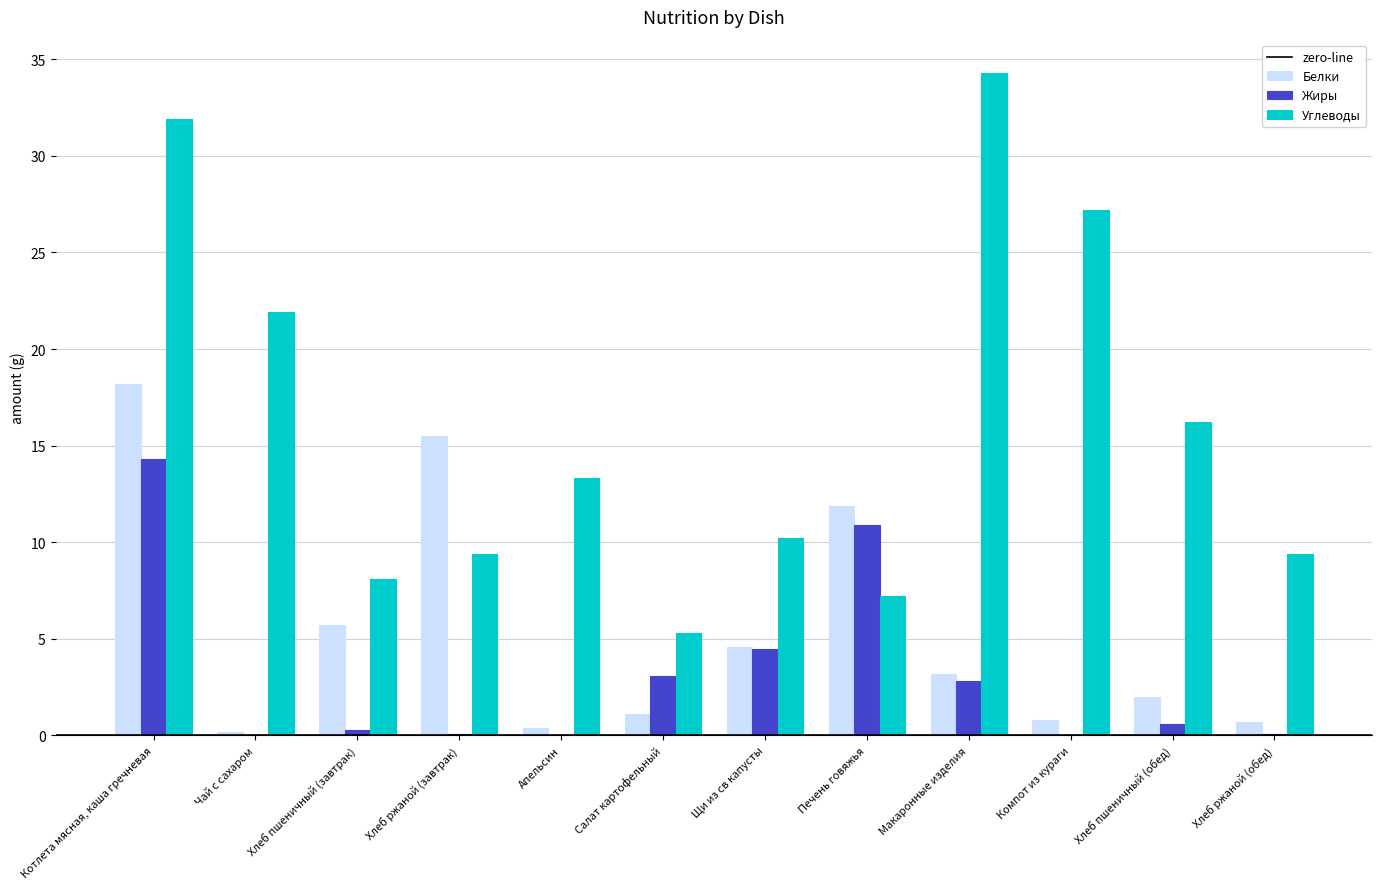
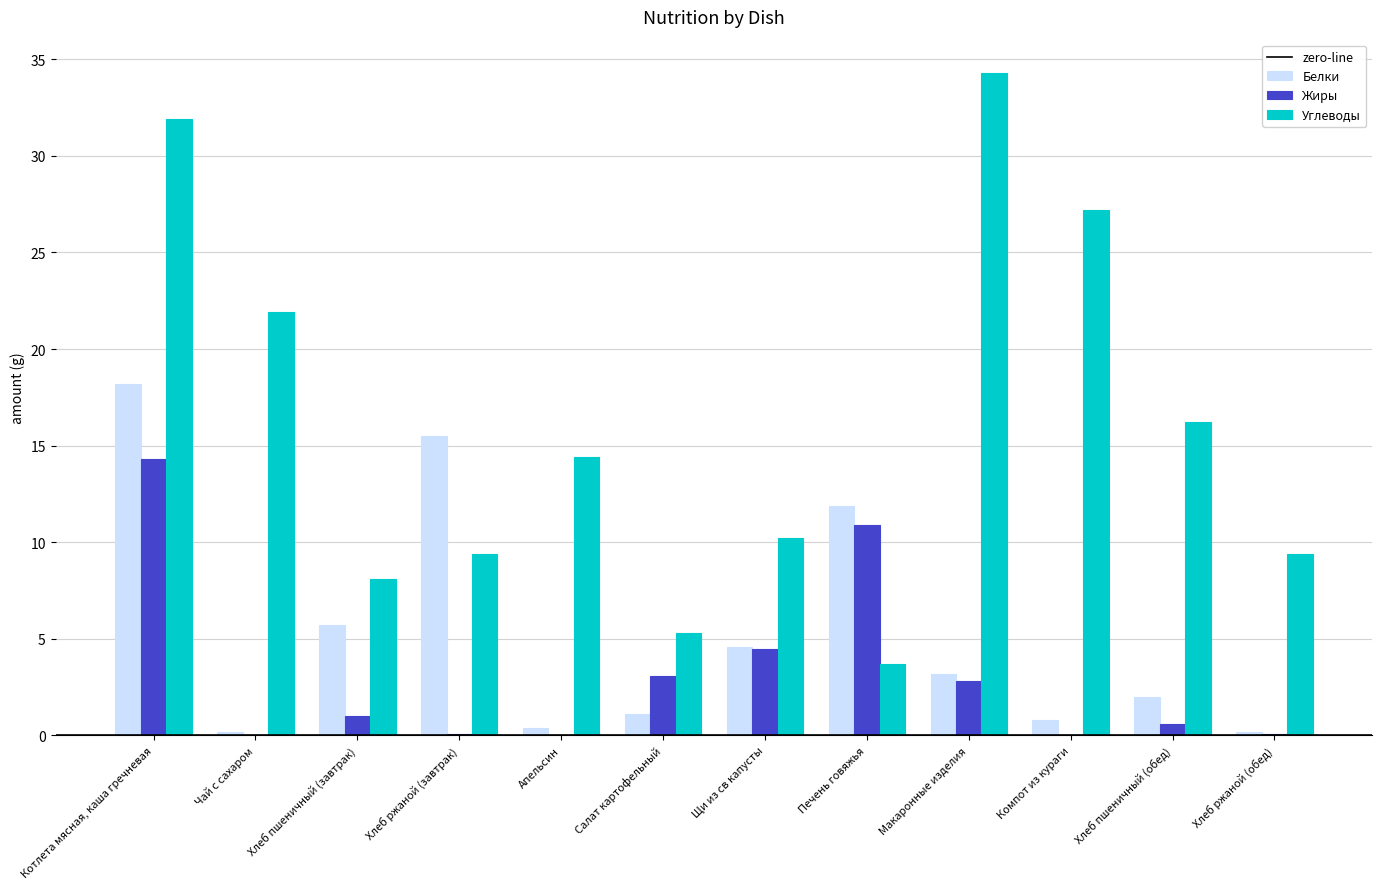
  {
    "Белки": {
      "Котлета мясная, каша гречневая": 18.2,
      "Чай с сахаром": 0.2,
      "Хлеб пшеничный (завтрак)": 5.7,
      "Хлеб ржаной (завтрак)": 15.5,
      "Апельсин": 0.4,
      "Салат картофельный": 1.1,
      "Щи из св капусты": 4.6,
      "Печень говяжья": 11.9,
      "Макаронные изделия": 3.2,
      "Компот из кураги": 0.8,
      "Хлеб пшеничный (обед)": 2.0,
-     "Хлеб ржаной (обед)": 0.7
+     "Хлеб ржаной (обед)": 0.2
    },
    "Жиры": {
      "Котлета мясная, каша гречневая": 14.3,
      "Чай с сахаром": 0.0,
-     "Хлеб пшеничный (завтрак)": 0.3,
+     "Хлеб пшеничный (завтрак)": 1.0,
      "Апельсин": 0.0,
      "Салат картофельный": 3.1,
      "Щи из св капусты": 4.5,
      "Печень говяжья": 10.9,
      "Макаронные изделия": 2.8,
      "Компот из кураги": 0.0,
      "Хлеб пшеничный (обед)": 0.6
    },
    "Углеводы": {
      "Котлета мясная, каша гречневая": 31.9,
      "Чай с сахаром": 21.9,
      "Хлеб пшеничный (завтрак)": 8.1,
      "Хлеб ржаной (завтрак)": 9.4,
-     "Апельсин": 13.3,
+     "Апельсин": 14.4,
      "Салат картофельный": 5.3,
      "Щи из св капусты": 10.2,
-     "Печень говяжья": 7.2,
+     "Печень говяжья": 3.7,
      "Макаронные изделия": 34.3,
      "Компот из кураги": 27.2,
      "Хлеб пшеничный (обед)": 16.2,
      "Хлеб ржаной (обед)": 9.4
    }
  }
